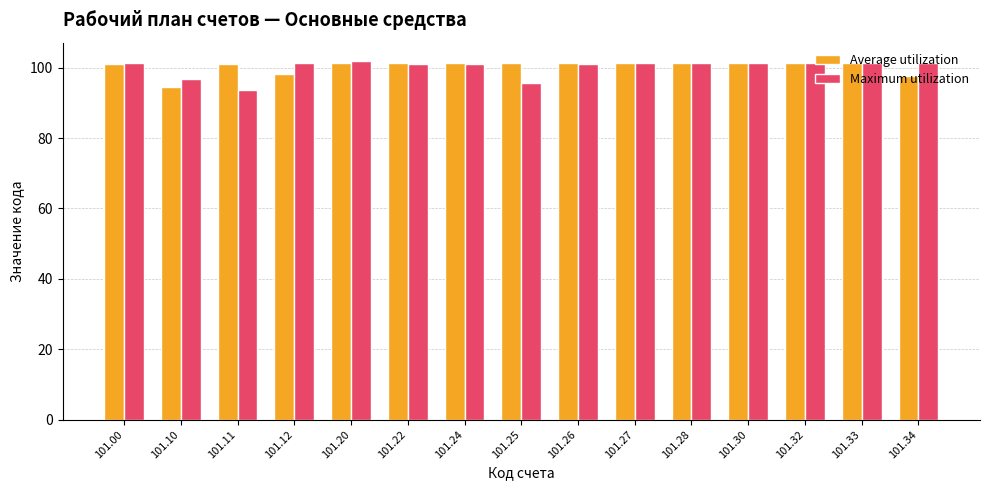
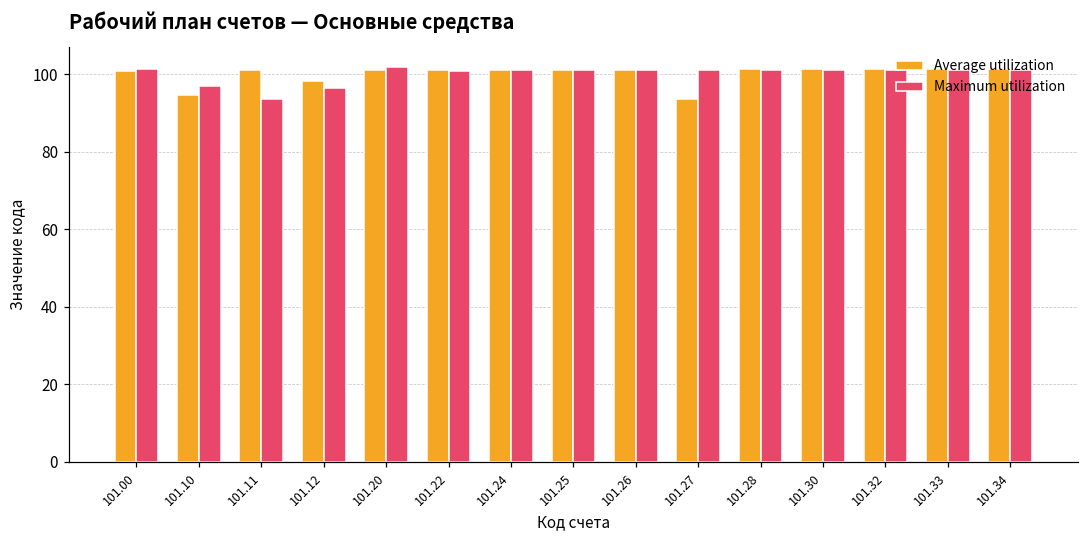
  {
    "Average utilization": {
      "101.00": 101,
      "101.10": 95,
      "101.11": 101,
      "101.12": 98,
      "101.20": 101,
      "101.22": 101,
      "101.24": 101,
      "101.25": 101,
      "101.26": 101,
-     "101.27": 101,
+     "101.27": 94,
      "101.28": 101,
      "101.30": 101,
      "101.32": 101,
      "101.33": 101,
-     "101.34": 98
+     "101.34": 101
    },
    "Maximum utilization": {
      "101.00": 101,
      "101.10": 97,
      "101.11": 94,
-     "101.12": 101,
+     "101.12": 97,
      "101.20": 102,
      "101.22": 101,
      "101.24": 101,
-     "101.25": 96,
+     "101.25": 101,
      "101.26": 101,
      "101.27": 101,
      "101.28": 101,
      "101.30": 101,
      "101.32": 101,
      "101.33": 101,
      "101.34": 101
    }
  }
